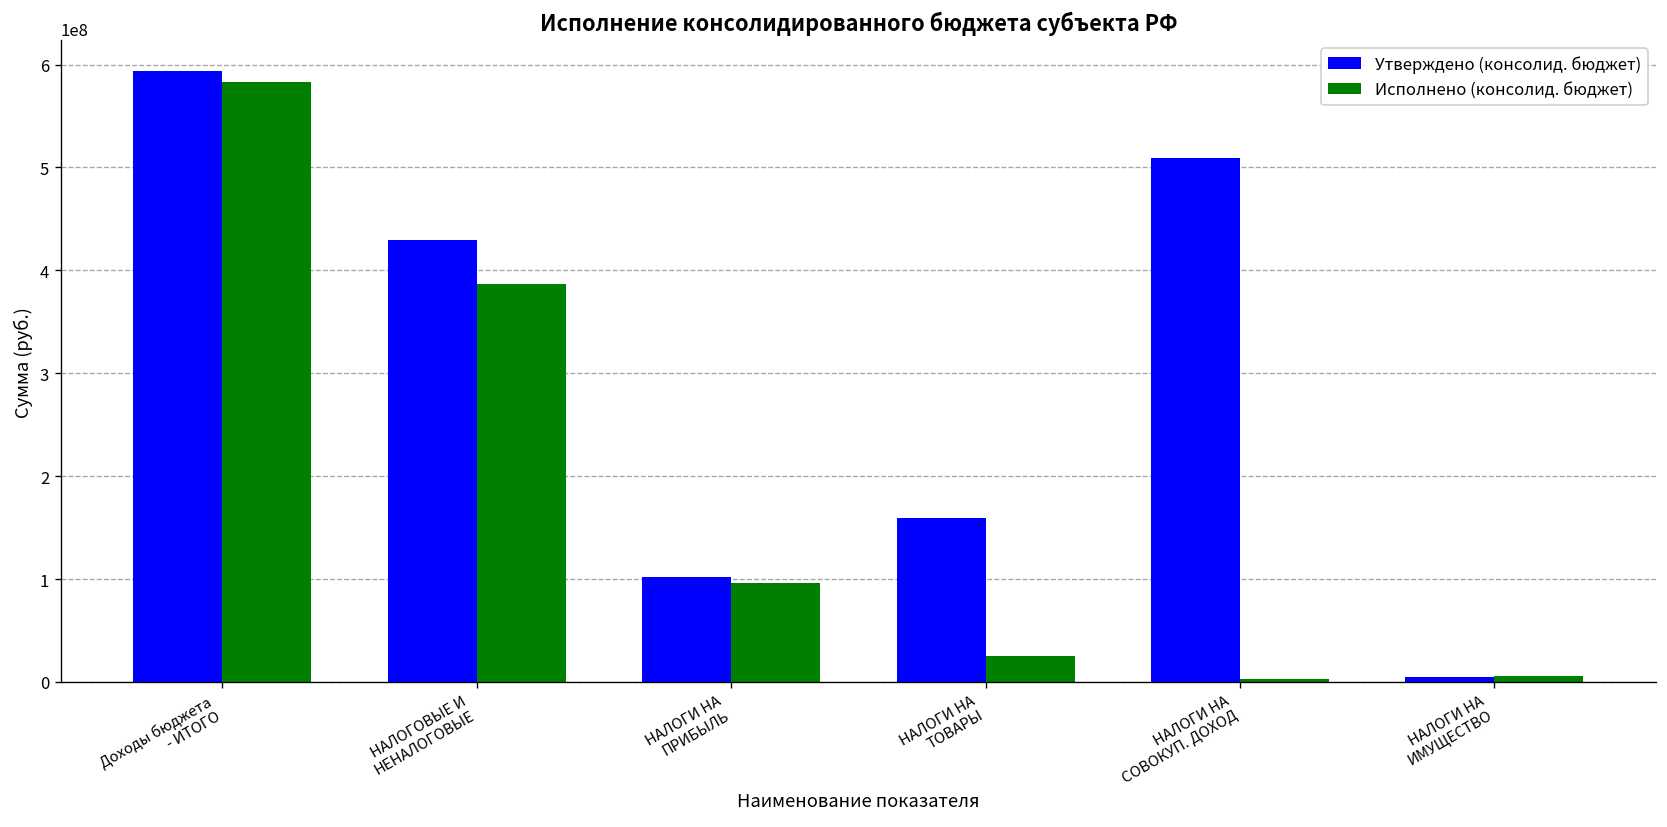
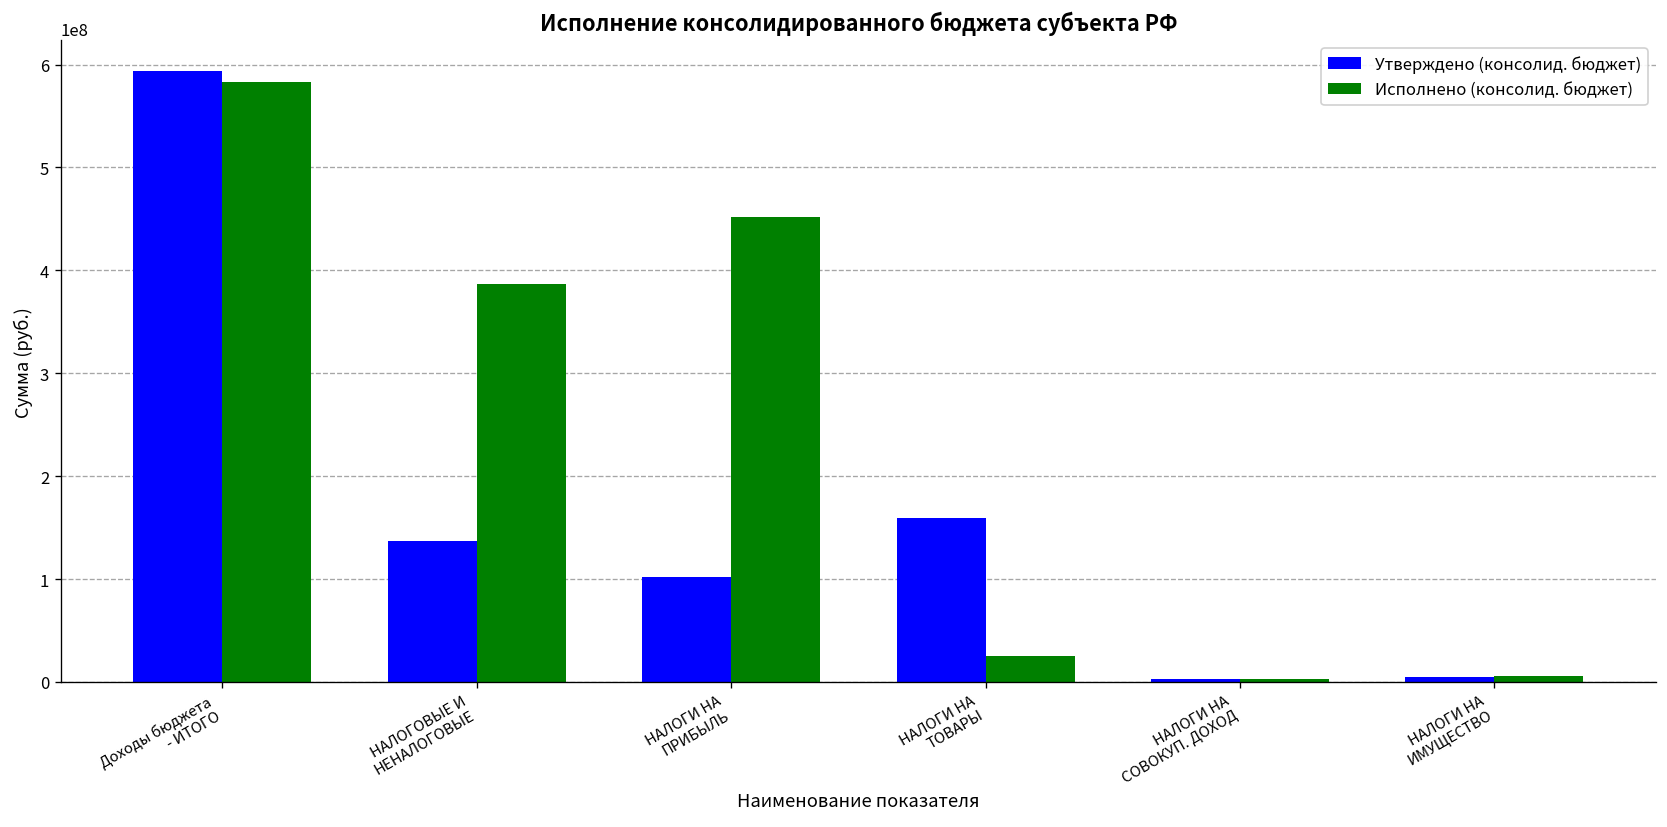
  {
    "Утверждено (консолид. бюджет)": {
      "Доходы бюджета - ИТОГО": 590000000,
-     "НАЛОГОВЫЕ И НЕНАЛОГОВЫЕ": 430000000,
+     "НАЛОГОВЫЕ И НЕНАЛОГОВЫЕ": 140000000,
      "НАЛОГИ НА ПРИБЫЛЬ": 100000000,
      "НАЛОГИ НА ТОВАРЫ": 160000000,
-     "НАЛОГИ НА СОВОКУП. ДОХОД": 510000000,
+     "НАЛОГИ НА СОВОКУП. ДОХОД": 0,
      "НАЛОГИ НА ИМУЩЕСТВО": 10000000
    },
    "Исполнено (консолид. бюджет)": {
      "Доходы бюджета - ИТОГО": 580000000,
      "НАЛОГОВЫЕ И НЕНАЛОГОВЫЕ": 390000000,
-     "НАЛОГИ НА ПРИБЫЛЬ": 100000000,
+     "НАЛОГИ НА ПРИБЫЛЬ": 450000000,
      "НАЛОГИ НА ТОВАРЫ": 30000000,
      "НАЛОГИ НА ИМУЩЕСТВО": 10000000
    }
  }
